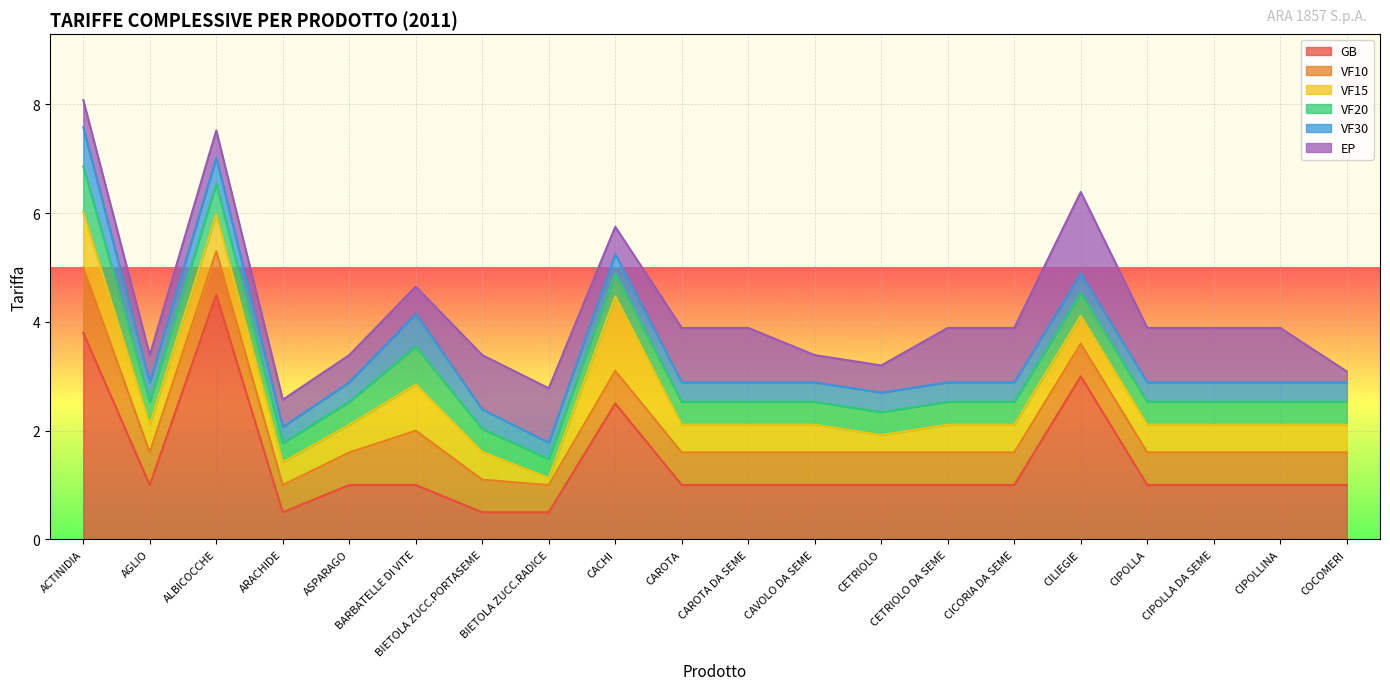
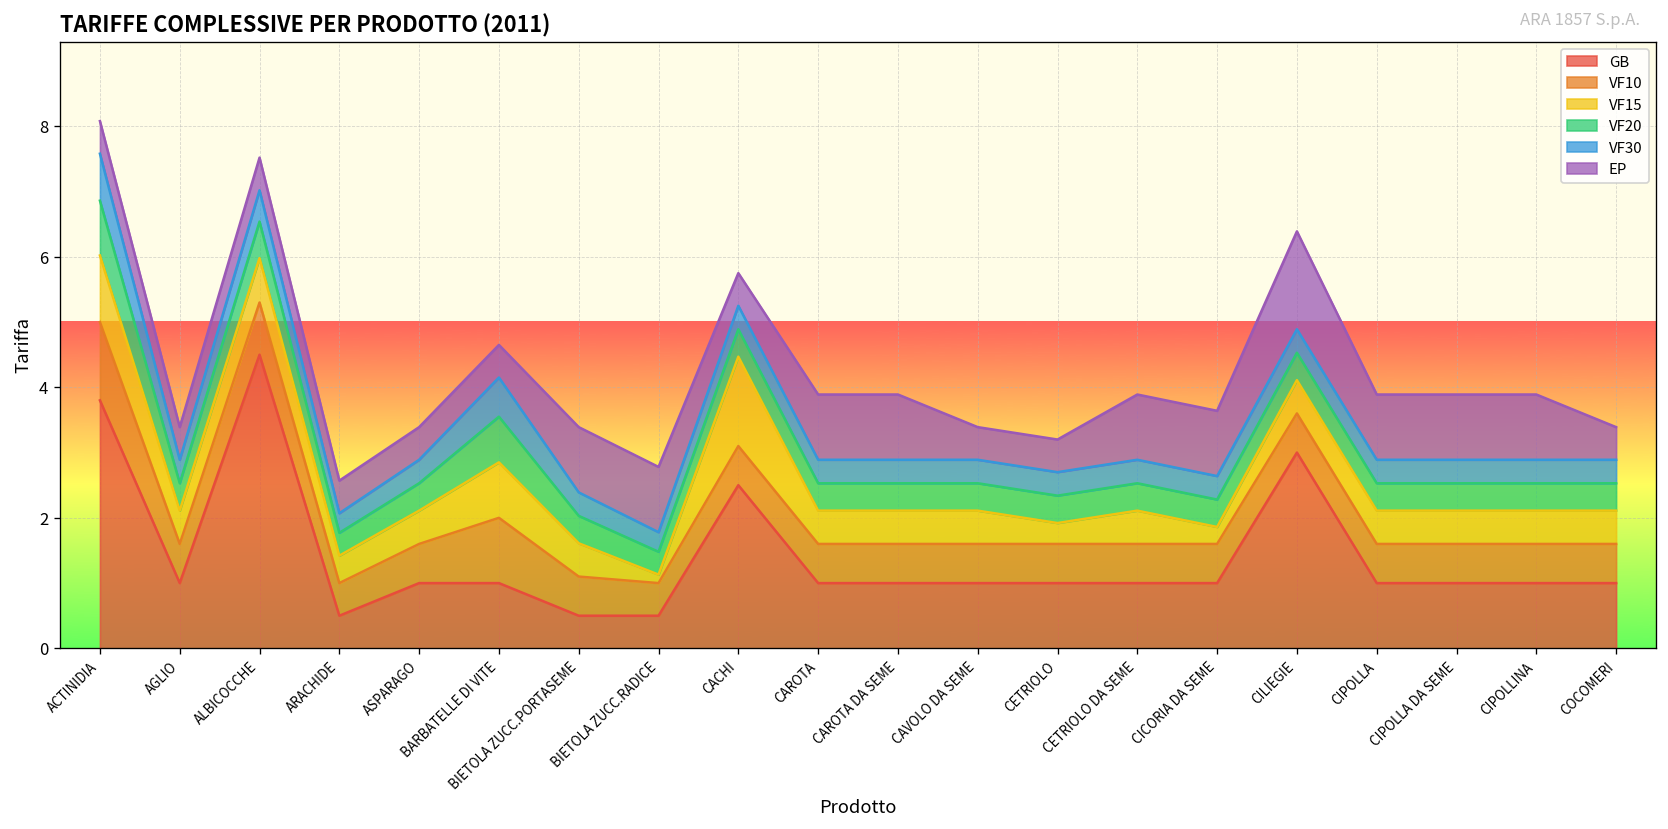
  {
    "VF15": {
      "ACTINIDIA": 1.0,
      "AGLIO": 0.5,
      "ALBICOCCHE": 0.7,
      "ARACHIDE": 0.4,
      "ASPARAGO": 0.5,
      "BARBATELLE DI VITE": 0.9,
      "BIETOLA ZUCC.PORTASEME": 0.5,
      "BIETOLA ZUCC.RADICE": 0.1,
      "CACHI": 1.4,
      "CAROTA": 0.5,
      "CAROTA DA SEME": 0.5,
      "CAVOLO DA SEME": 0.5,
      "CETRIOLO": 0.3,
      "CETRIOLO DA SEME": 0.5,
-     "CICORIA DA SEME": 0.5,
+     "CICORIA DA SEME": 0.3,
      "CILIEGIE": 0.5,
      "CIPOLLA": 0.5,
      "CIPOLLA DA SEME": 0.5,
      "CIPOLLINA": 0.5,
      "COCOMERI": 0.5
    },
    "VF20": {
      "ACTINIDIA": 0.8,
      "AGLIO": 0.4,
      "ALBICOCCHE": 0.6,
      "ARACHIDE": 0.4,
      "ASPARAGO": 0.4,
      "BARBATELLE DI VITE": 0.7,
      "BIETOLA ZUCC.PORTASEME": 0.4,
      "BIETOLA ZUCC.RADICE": 0.4,
      "CACHI": 0.4,
      "CAROTA": 0.4,
      "CAROTA DA SEME": 0.4,
      "CAVOLO DA SEME": 0.4,
      "CETRIOLO": 0.4,
      "CETRIOLO DA SEME": 0.4,
      "CICORIA DA SEME": 0.4,
      "CILIEGIE": 0.4,
      "CIPOLLA": 0.4,
      "CIPOLLA DA SEME": 0.4,
      "CIPOLLINA": 0.4,
      "COCOMERI": 0.4
    },
    "VF30": {
      "ACTINIDIA": 0.7,
      "AGLIO": 0.4,
      "ALBICOCCHE": 0.5,
      "ARACHIDE": 0.3,
      "ASPARAGO": 0.4,
      "BARBATELLE DI VITE": 0.6,
      "BIETOLA ZUCC.PORTASEME": 0.4,
      "BIETOLA ZUCC.RADICE": 0.3,
      "CACHI": 0.4,
      "CAROTA": 0.4,
      "CAROTA DA SEME": 0.4,
      "CAVOLO DA SEME": 0.4,
      "CETRIOLO": 0.4,
      "CETRIOLO DA SEME": 0.4,
      "CICORIA DA SEME": 0.4,
      "CILIEGIE": 0.4,
      "CIPOLLA": 0.4,
      "CIPOLLA DA SEME": 0.4,
      "CIPOLLINA": 0.4,
      "COCOMERI": 0.4
    },
    "EP": {
      "ACTINIDIA": 0.5,
      "AGLIO": 0.5,
      "ALBICOCCHE": 0.5,
      "ARACHIDE": 0.5,
      "ASPARAGO": 0.5,
      "BARBATELLE DI VITE": 0.5,
      "BIETOLA ZUCC.PORTASEME": 1.0,
      "BIETOLA ZUCC.RADICE": 1.0,
      "CACHI": 0.5,
      "CAROTA": 1.0,
      "CAROTA DA SEME": 1.0,
      "CAVOLO DA SEME": 0.5,
      "CETRIOLO": 0.5,
      "CETRIOLO DA SEME": 1.0,
      "CICORIA DA SEME": 1.0,
      "CILIEGIE": 1.5,
      "CIPOLLA": 1.0,
      "CIPOLLA DA SEME": 1.0,
      "CIPOLLINA": 1.0,
-     "COCOMERI": 0.2
+     "COCOMERI": 0.5
    }
  }
